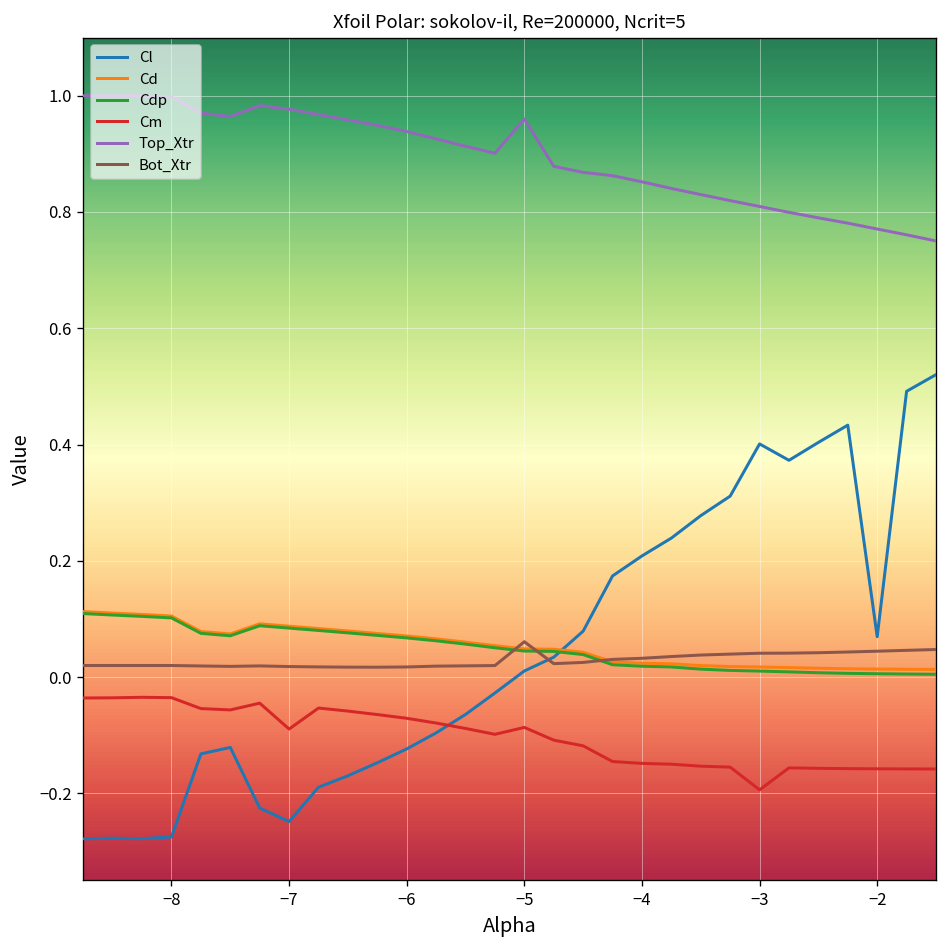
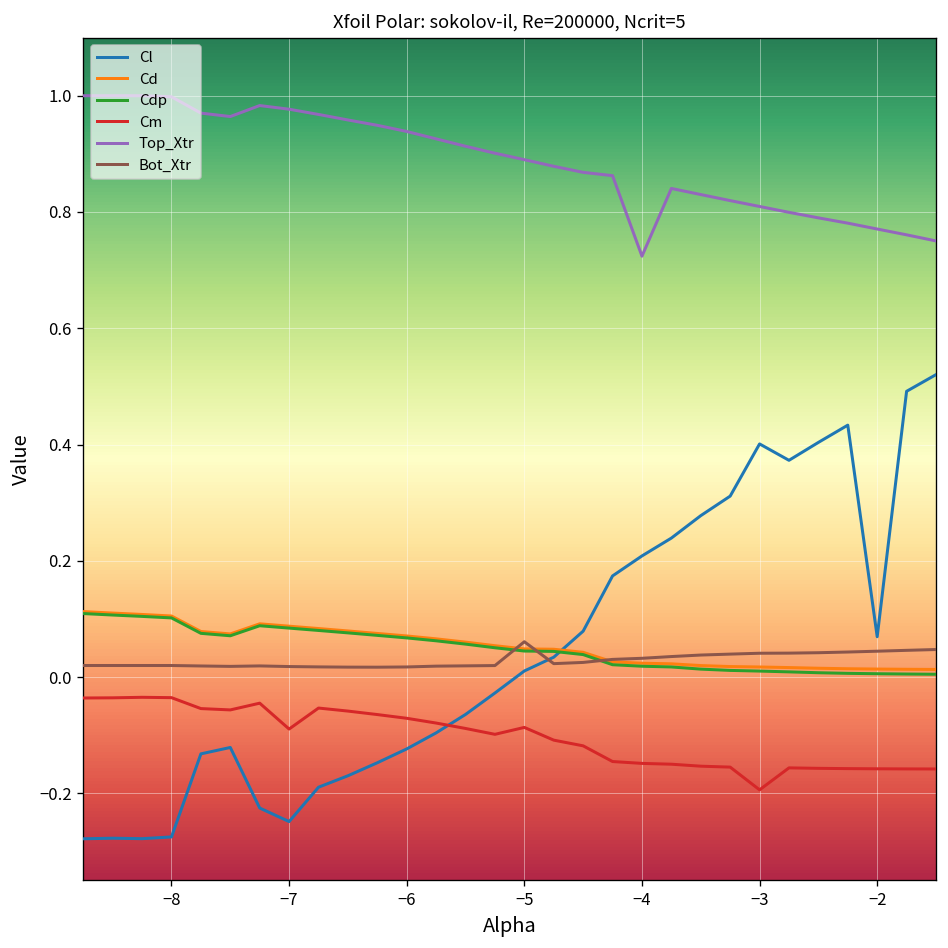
  {
    "Cl": {
      "−8": -0.28,
      "−7": -0.25,
      "−6": -0.12,
      "−5": 0.01,
      "−4": 0.21,
      "−3": 0.40,
      "−2": 0.07
    },
    "Cd": {
      "−3": 0.02,
      "−2": 0.01
    },
    "Cdp": {
      "−3": 0.01,
      "−2": 0.01
    },
    "Cm": {
      "−8": -0.04,
      "−7": -0.09,
      "−6": -0.07,
      "−5": -0.09,
      "−4": -0.15,
      "−3": -0.19,
      "−2": -0.16
    },
    "Top_Xtr": {
      "−7": 0.98,
      "−6": 0.94,
-     "−5": 0.96,
-     "−4": 0.85,
+     "−5": 0.89,
+     "−4": 0.72,
      "−3": 0.81,
      "−2": 0.77
    },
    "Bot_Xtr": {
      "−8": 0.02,
      "−7": 0.02,
      "−6": 0.02,
      "−5": 0.06,
      "−4": 0.03,
      "−3": 0.04,
      "−2": 0.04
    }
  }
